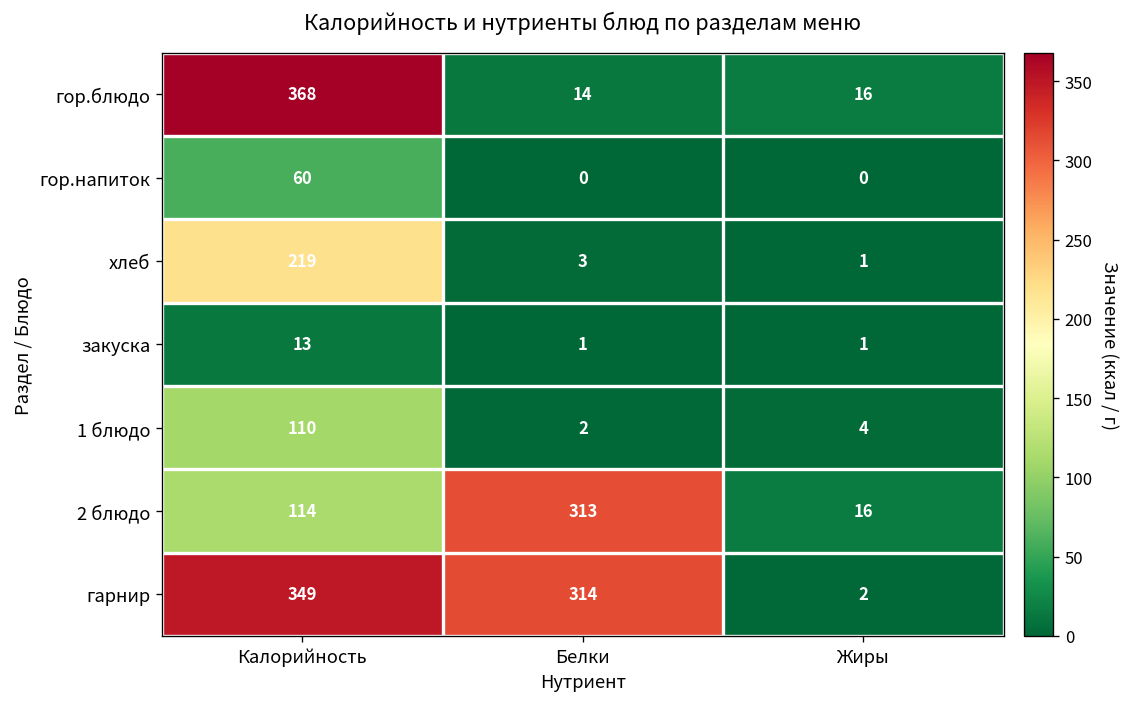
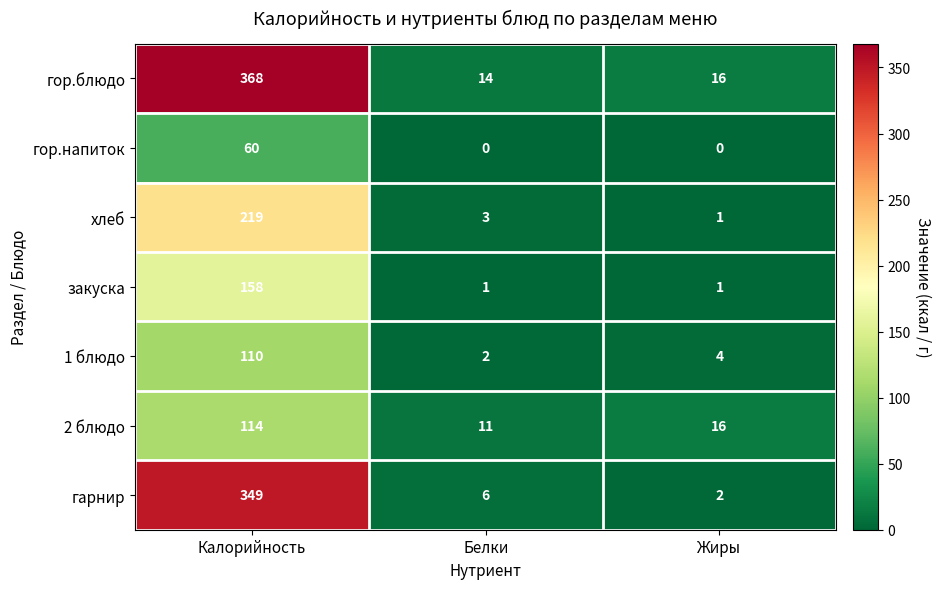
  {
    "гор.блюдо": {
      "Калорийность": 368,
      "Белки": 14,
      "Жиры": 16
    },
    "гор.напиток": {
      "Калорийность": 60,
      "Белки": 0,
      "Жиры": 0
    },
    "хлеб": {
      "Калорийность": 219,
      "Белки": 3,
      "Жиры": 1
    },
    "закуска": {
-     "Калорийность": 13,
+     "Калорийность": 158,
      "Белки": 1,
      "Жиры": 1
    },
    "1 блюдо": {
      "Калорийность": 110,
      "Белки": 2,
      "Жиры": 4
    },
    "2 блюдо": {
      "Калорийность": 114,
-     "Белки": 313,
+     "Белки": 11,
      "Жиры": 16
    },
    "гарнир": {
      "Калорийность": 349,
-     "Белки": 314,
+     "Белки": 6,
      "Жиры": 2
    }
  }
